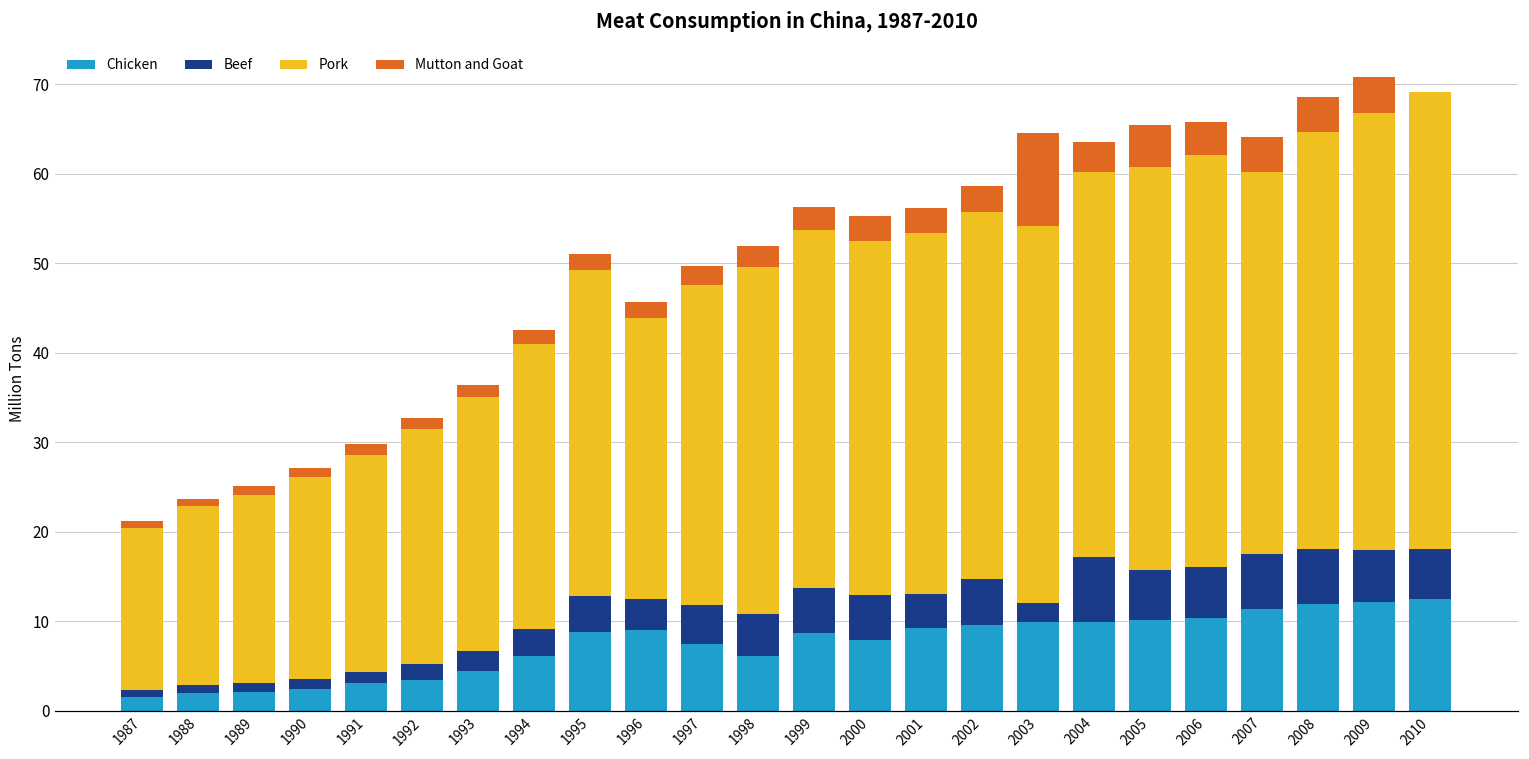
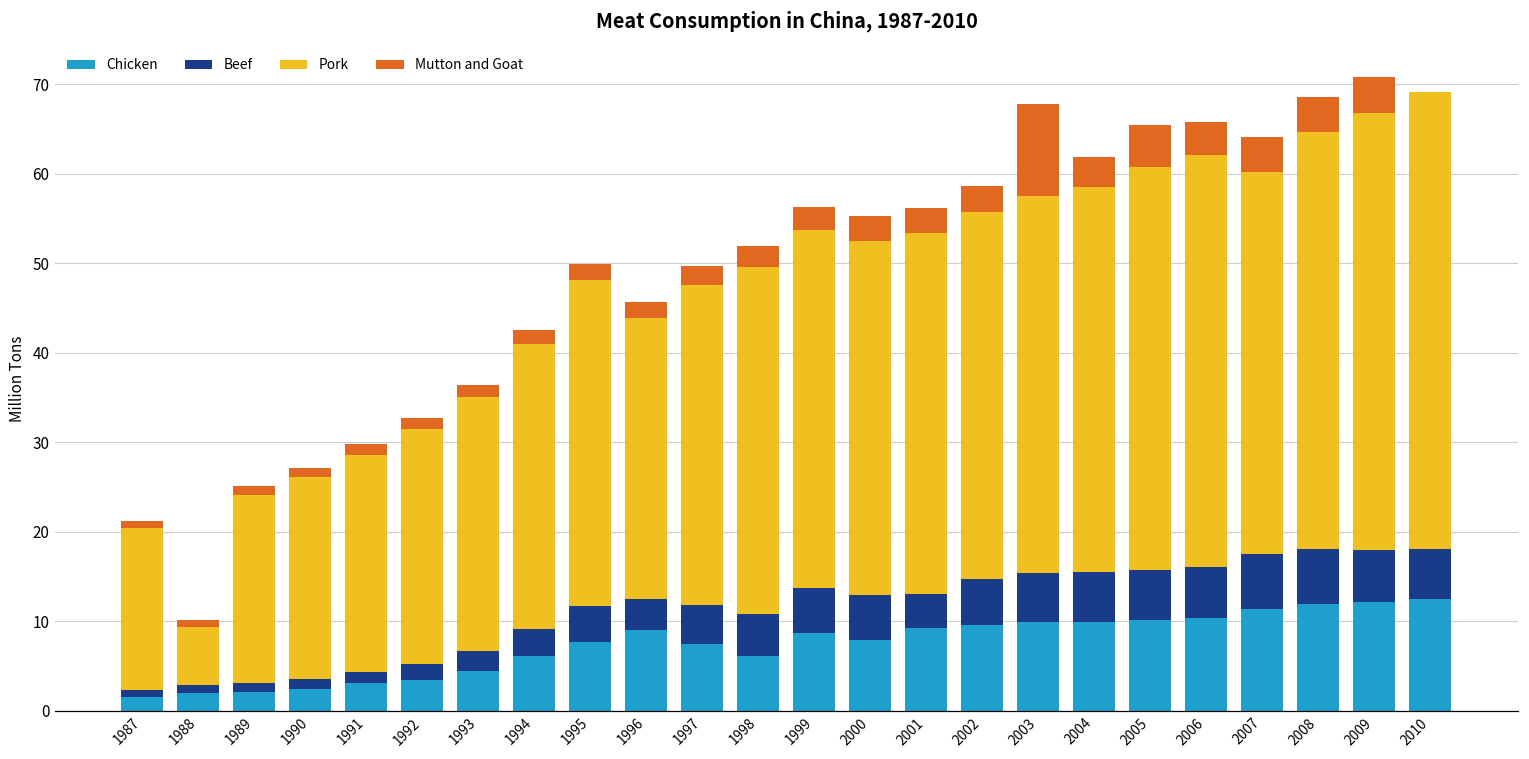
  {
    "Chicken": {
      "1987": 2,
      "1988": 2,
      "1989": 2,
      "1990": 2,
      "1991": 3,
      "1992": 3,
      "1993": 4,
      "1994": 6,
-     "1995": 9,
+     "1995": 8,
      "1996": 9,
      "1997": 7,
      "1998": 6,
      "1999": 9,
      "2000": 8,
      "2001": 9,
      "2002": 10,
      "2003": 10,
      "2004": 10,
      "2005": 10,
      "2006": 10,
      "2007": 11,
      "2008": 12,
      "2009": 12,
      "2010": 12
    },
    "Beef": {
      "1987": 1,
      "1988": 1,
      "1989": 1,
      "1990": 1,
      "1991": 1,
      "1992": 2,
      "1993": 2,
      "1994": 3,
      "1995": 4,
      "1996": 3,
      "1997": 4,
      "1998": 5,
      "1999": 5,
      "2000": 5,
      "2001": 4,
      "2002": 5,
-     "2003": 2,
-     "2004": 7,
+     "2003": 5,
+     "2004": 6,
      "2005": 6,
      "2006": 6,
      "2007": 6,
      "2008": 6,
      "2009": 6,
      "2010": 6
    },
    "Pork": {
      "1987": 18,
-     "1988": 20,
+     "1988": 6,
      "1989": 21,
      "1990": 23,
      "1991": 24,
      "1992": 26,
      "1993": 28,
      "1994": 32,
      "1995": 36,
      "1996": 31,
      "1997": 36,
      "1998": 39,
      "1999": 40,
      "2000": 40,
      "2001": 40,
      "2002": 41,
      "2003": 42,
      "2004": 43,
      "2005": 45,
      "2006": 46,
      "2007": 43,
      "2008": 47,
      "2009": 49,
      "2010": 51
    },
    "Mutton and Goat": {
      "1987": 1,
      "1988": 1,
      "1989": 1,
      "1990": 1,
      "1991": 1,
      "1992": 1,
      "1993": 1,
      "1994": 2,
      "1995": 2,
      "1996": 2,
      "1997": 2,
      "1998": 2,
      "1999": 3,
      "2000": 3,
      "2001": 3,
      "2002": 3,
      "2003": 10,
      "2004": 3,
      "2005": 5,
      "2006": 4,
      "2007": 4,
      "2008": 4,
      "2009": 4,
      "2010": 0
    }
  }
